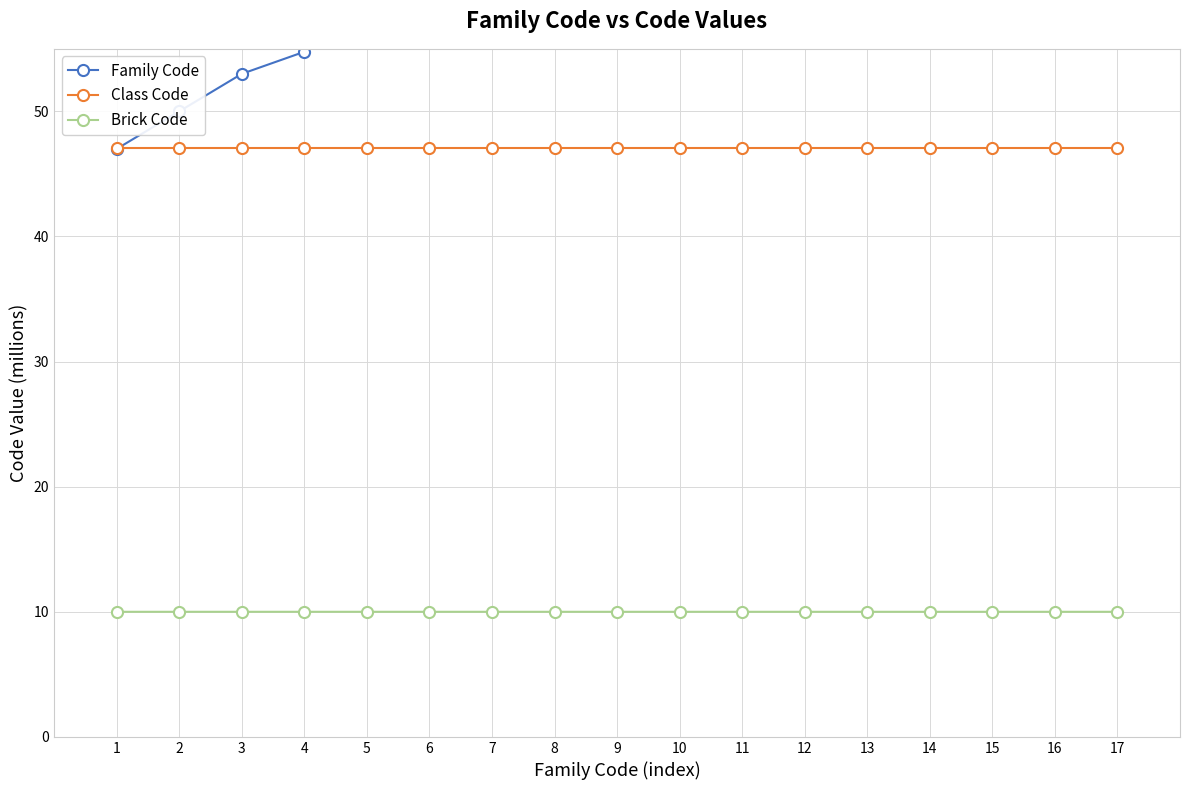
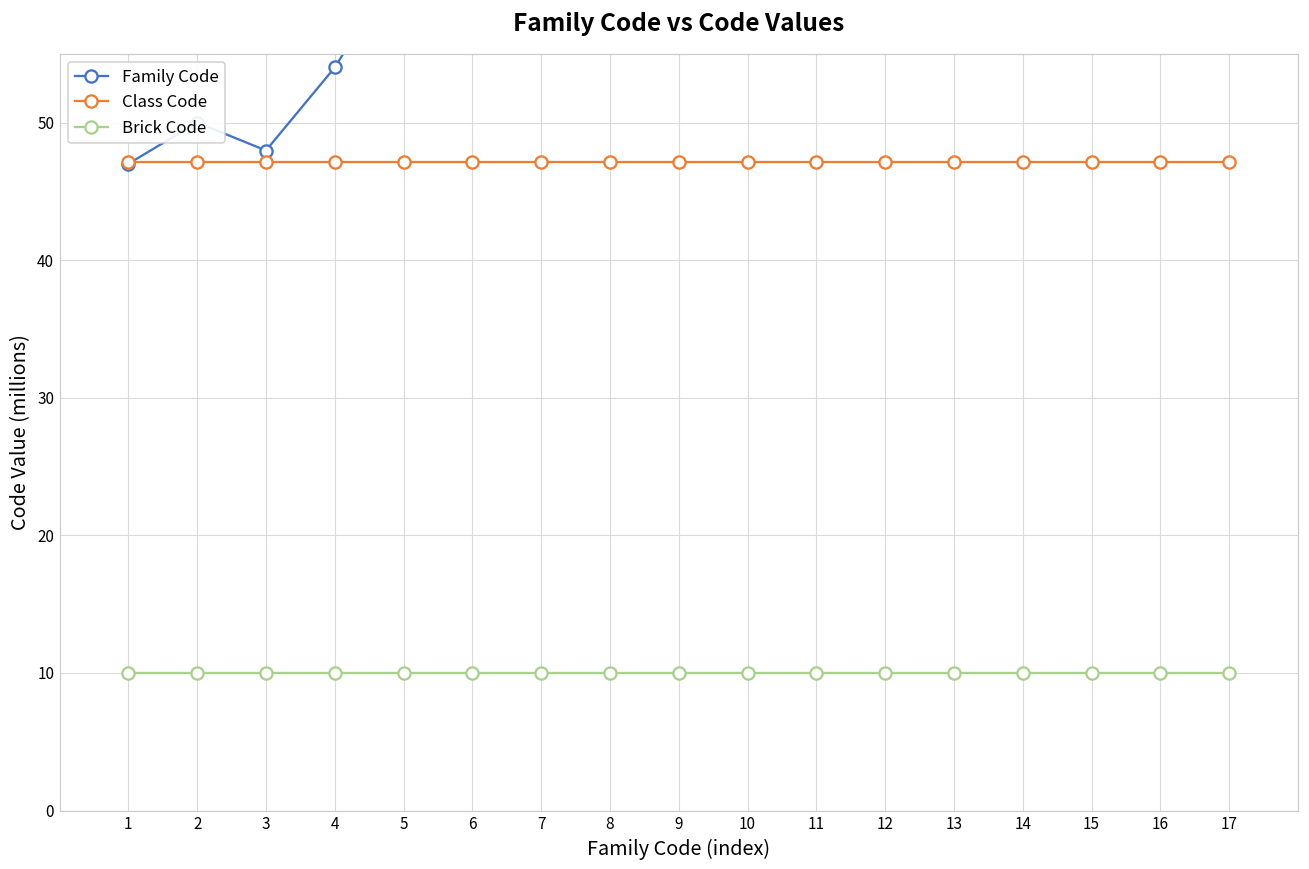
  {
    "Family Code": {
-     "3": 53.0,
-     "4": 54.8
+     "3": 48.0,
+     "4": 54.0
    },
    "Class Code": {
      "2": 47.1,
      "3": 47.1,
      "4": 47.1,
      "5": 47.1,
      "6": 47.1,
      "7": 47.1,
      "8": 47.1,
      "9": 47.1,
      "10": 47.1,
      "11": 47.1,
      "12": 47.1,
      "13": 47.1,
      "14": 47.1,
      "15": 47.1,
      "16": 47.1,
      "17": 47.1
    },
    "Brick Code": {
      "1": 10.0,
      "2": 10.0,
      "3": 10.0,
      "4": 10.0,
      "5": 10.0,
      "6": 10.0,
      "7": 10.0,
      "8": 10.0,
      "9": 10.0,
      "10": 10.0,
      "11": 10.0,
      "12": 10.0,
      "13": 10.0,
      "14": 10.0,
      "15": 10.0,
      "16": 10.0,
      "17": 10.0
    }
  }
